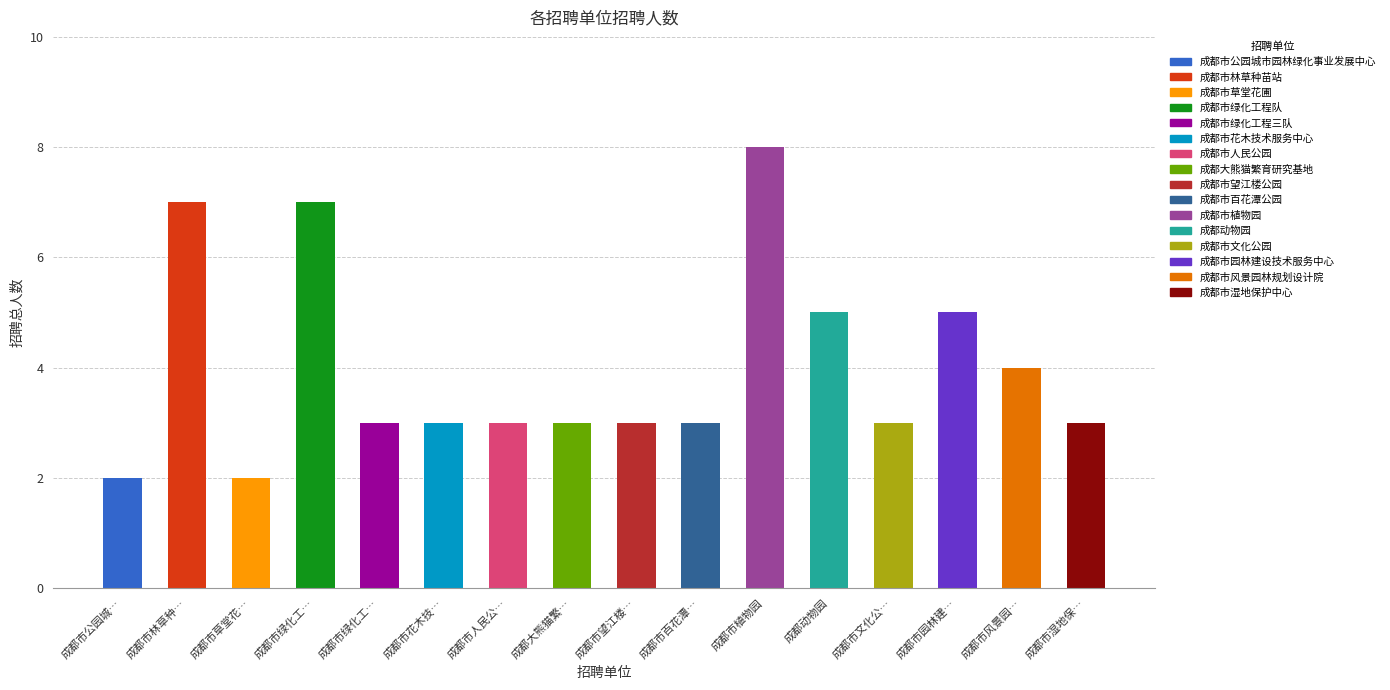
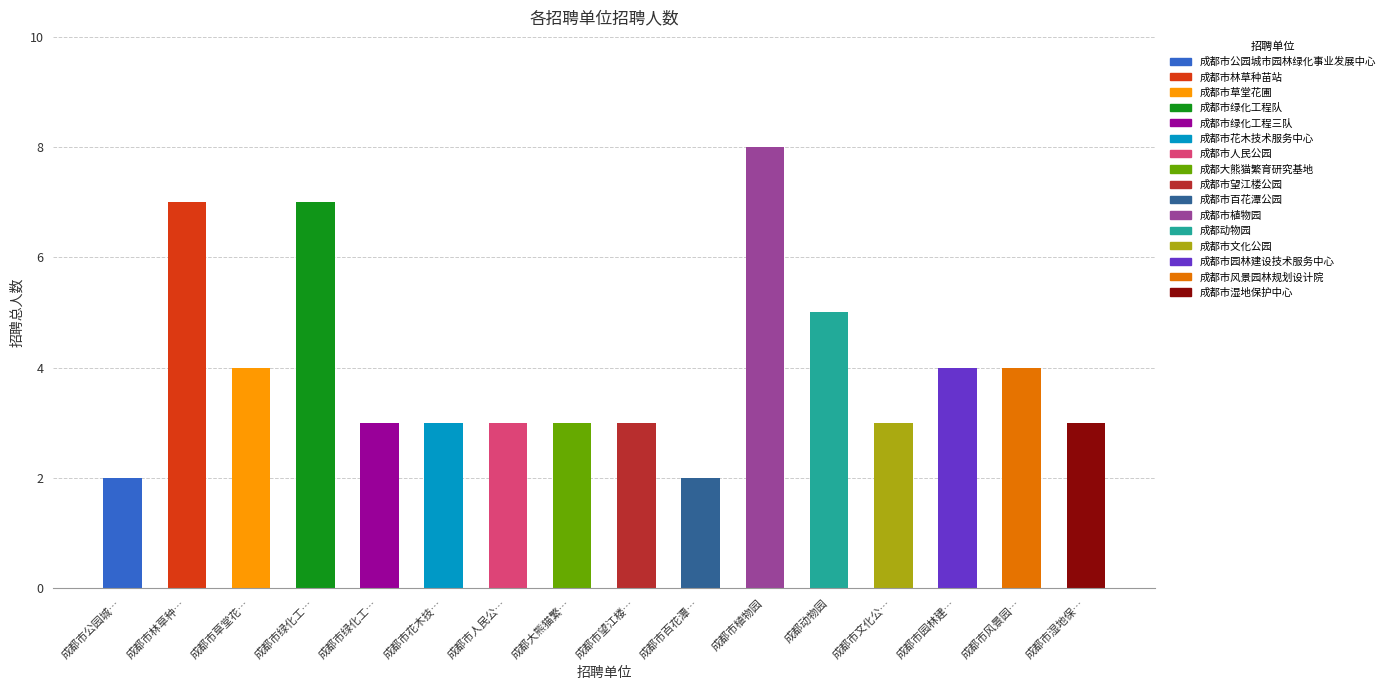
  {
    "成都市公园城…": 2,
    "成都市林草种…": 7,
-   "成都市草堂花…": 2,
+   "成都市草堂花…": 4,
    "成都市花木技…": 3,
    "成都市人民公…": 3,
    "成都大熊猫繁…": 3,
    "成都市望江楼…": 3,
-   "成都市百花潭…": 3,
+   "成都市百花潭…": 2,
    "成都市植物园": 8,
    "成都动物园": 5,
    "成都市文化公…": 3,
-   "成都市园林建…": 5,
+   "成都市园林建…": 4,
    "成都市风景园…": 4,
    "成都市湿地保…": 3
  }
